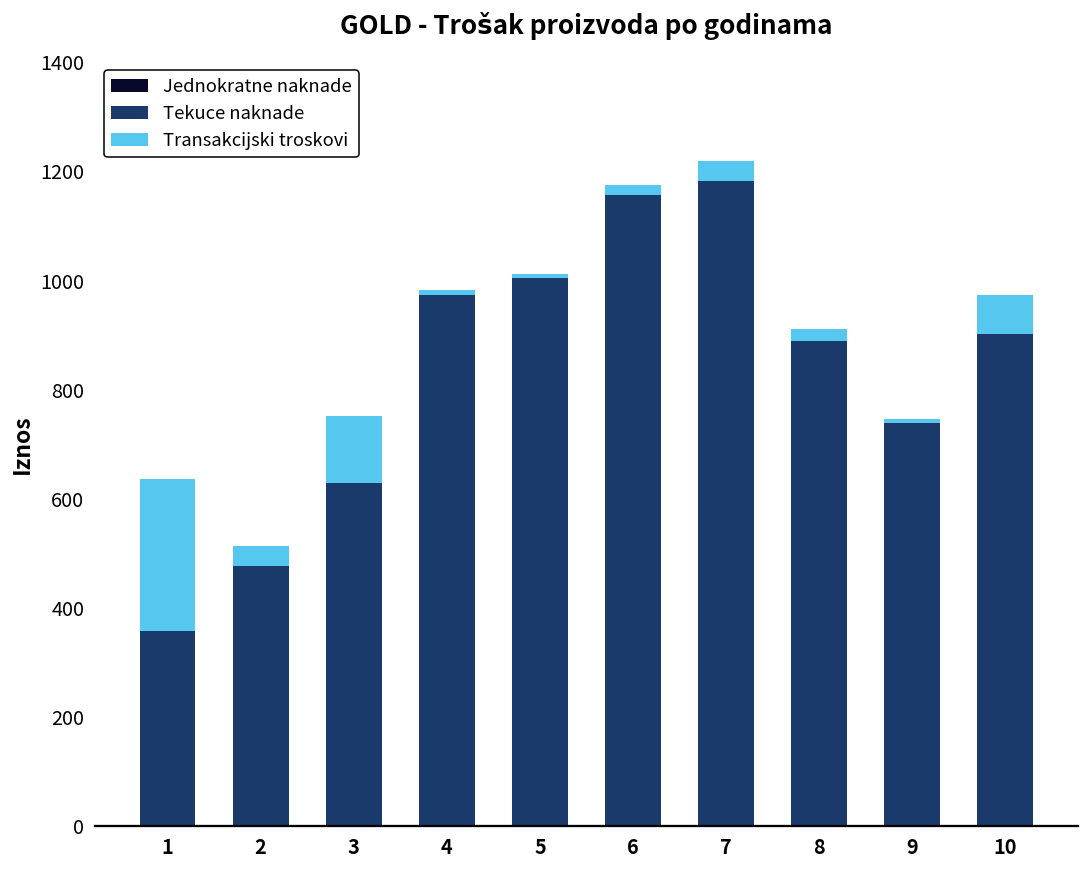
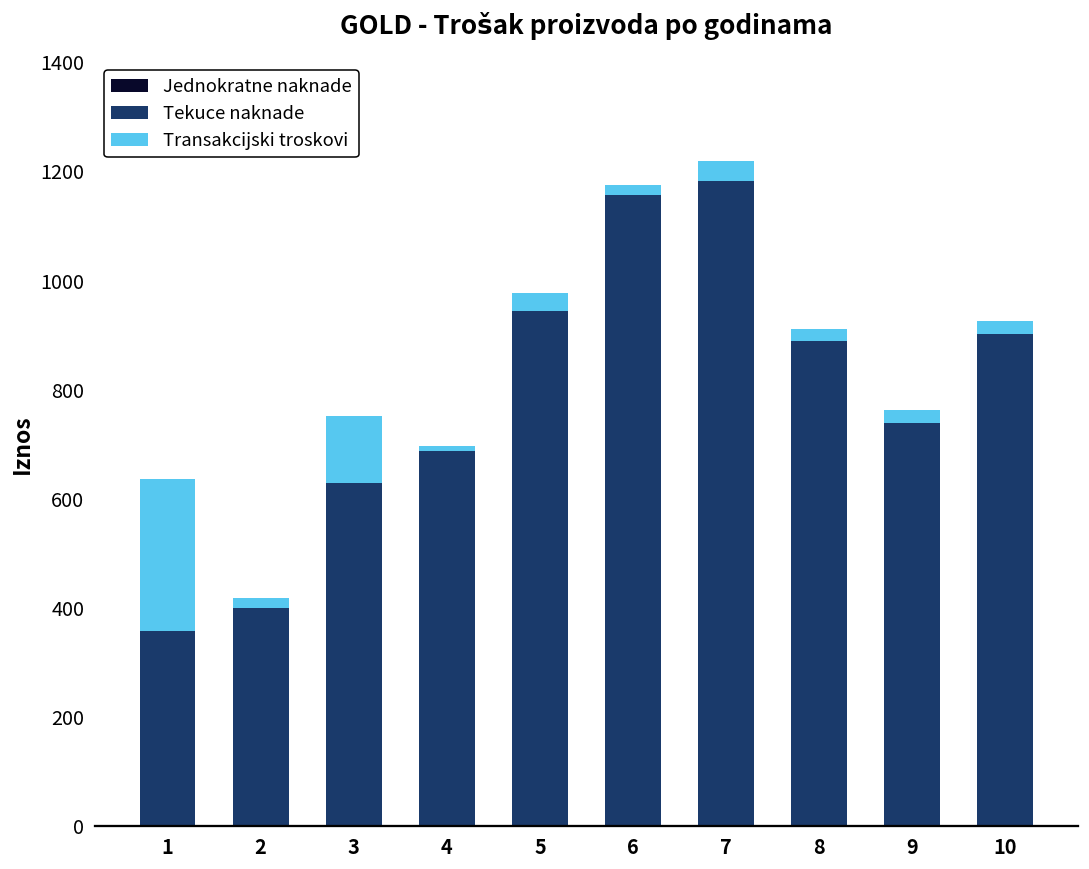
  {
    "Jednokratne naknade": {
      "1": 0,
      "2": 0,
      "3": 0,
      "4": 0,
      "5": 0,
      "6": 0,
      "7": 0,
      "8": 0,
      "9": 0,
      "10": 0
    },
    "Tekuce naknade": {
      "1": 360,
-     "2": 480,
+     "2": 400,
      "3": 630,
-     "4": 970,
-     "5": 1000,
+     "4": 690,
+     "5": 940,
      "6": 1160,
      "7": 1180,
      "8": 890,
      "9": 740,
      "10": 900
    },
    "Transakcijski troskovi": {
      "1": 280,
-     "2": 40,
+     "2": 20,
      "3": 120,
      "4": 10,
-     "5": 10,
+     "5": 30,
      "6": 20,
      "7": 40,
      "8": 20,
-     "9": 10,
-     "10": 70
+     "9": 20,
+     "10": 20
    }
  }
